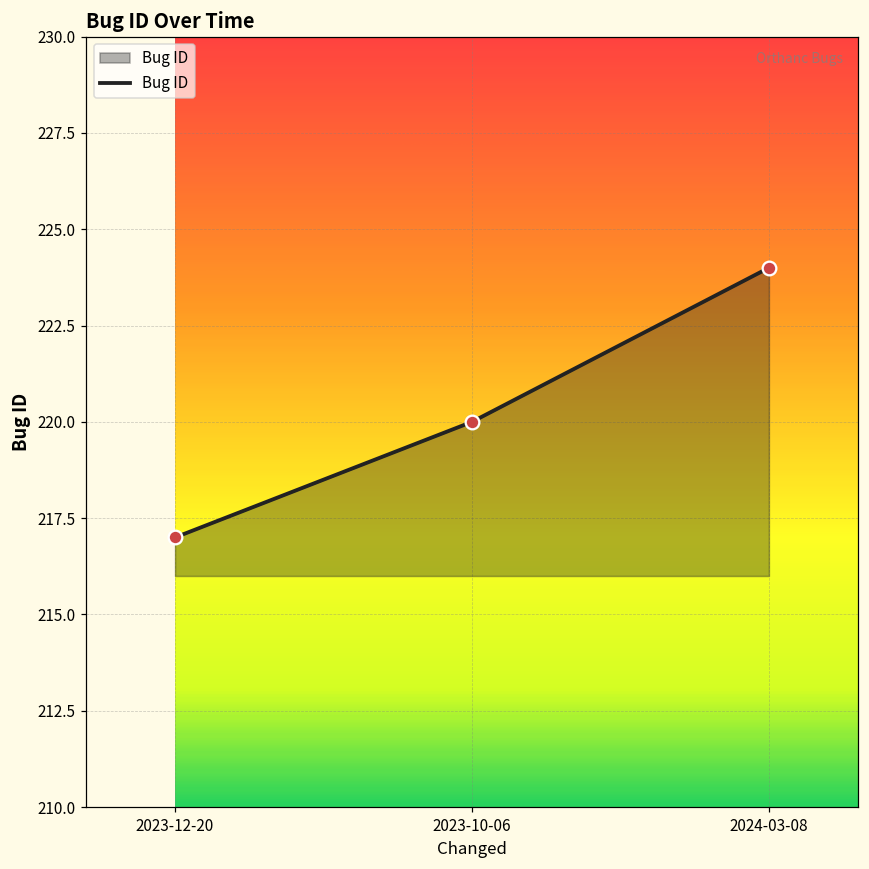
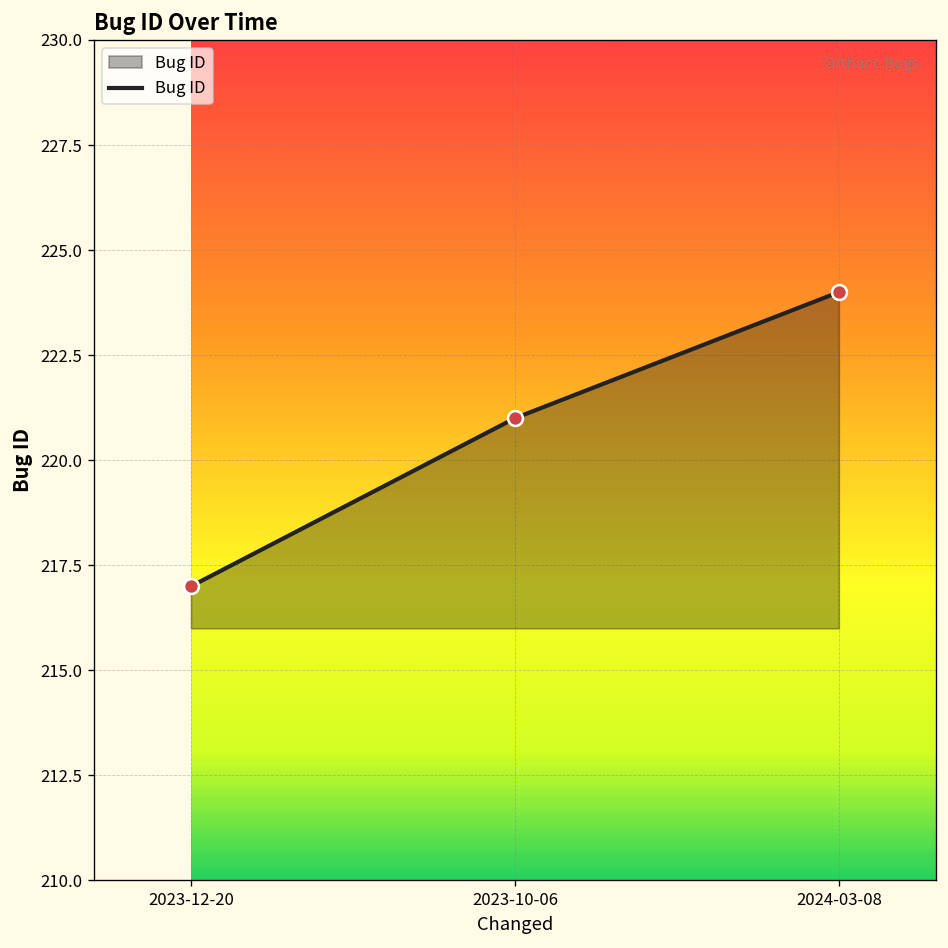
  {
    "2023-12-20": 217,
-   "2023-10-06": 220,
+   "2023-10-06": 221,
    "2024-03-08": 224
  }
